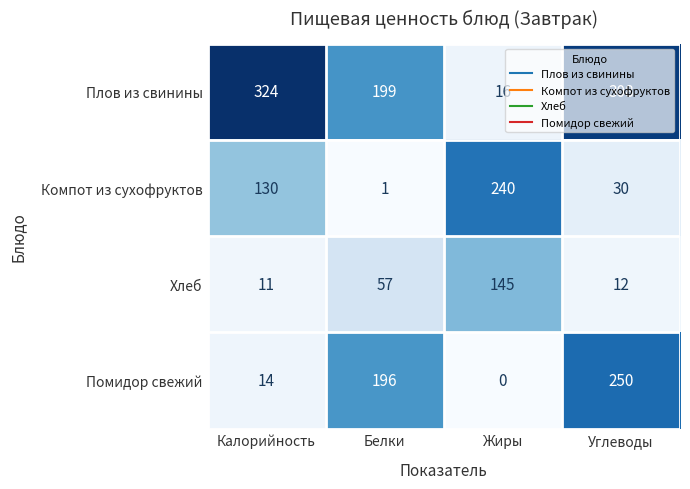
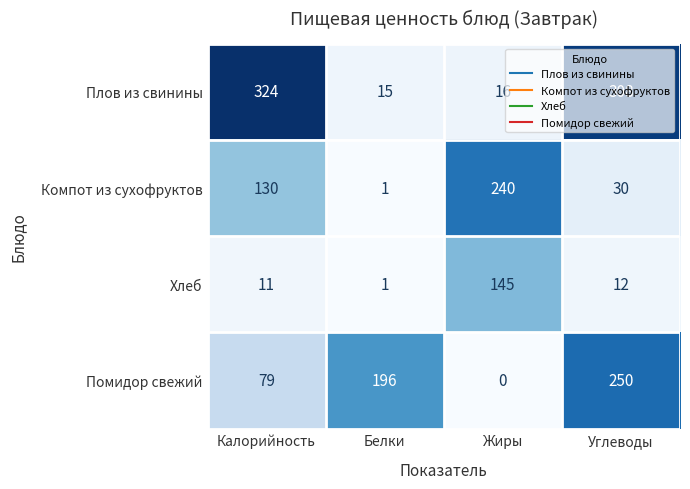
  {
    "Плов из свинины": {
      "Калорийность": 324,
-     "Белки": 199
+     "Белки": 15
    },
    "Компот из сухофруктов": {
      "Калорийность": 130,
      "Белки": 1,
      "Жиры": 240,
      "Углеводы": 30
    },
    "Хлеб": {
      "Калорийность": 11,
-     "Белки": 57,
+     "Белки": 1,
      "Жиры": 145,
      "Углеводы": 12
    },
    "Помидор свежий": {
-     "Калорийность": 14,
+     "Калорийность": 79,
      "Белки": 196,
      "Жиры": 0,
      "Углеводы": 250
    }
  }
